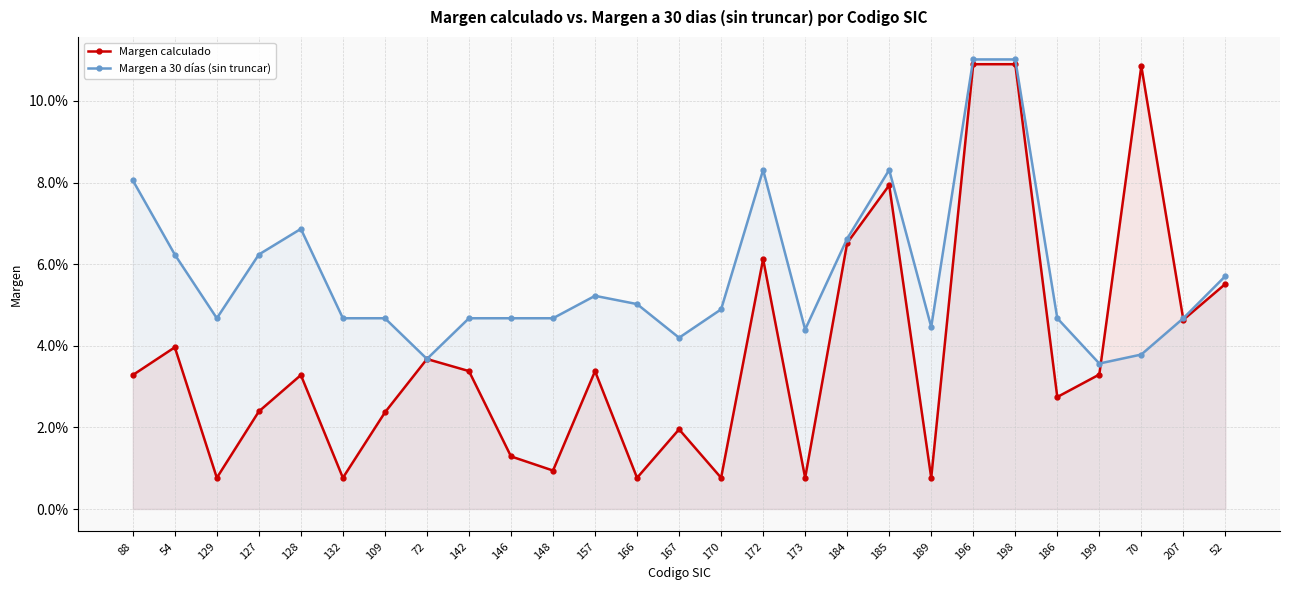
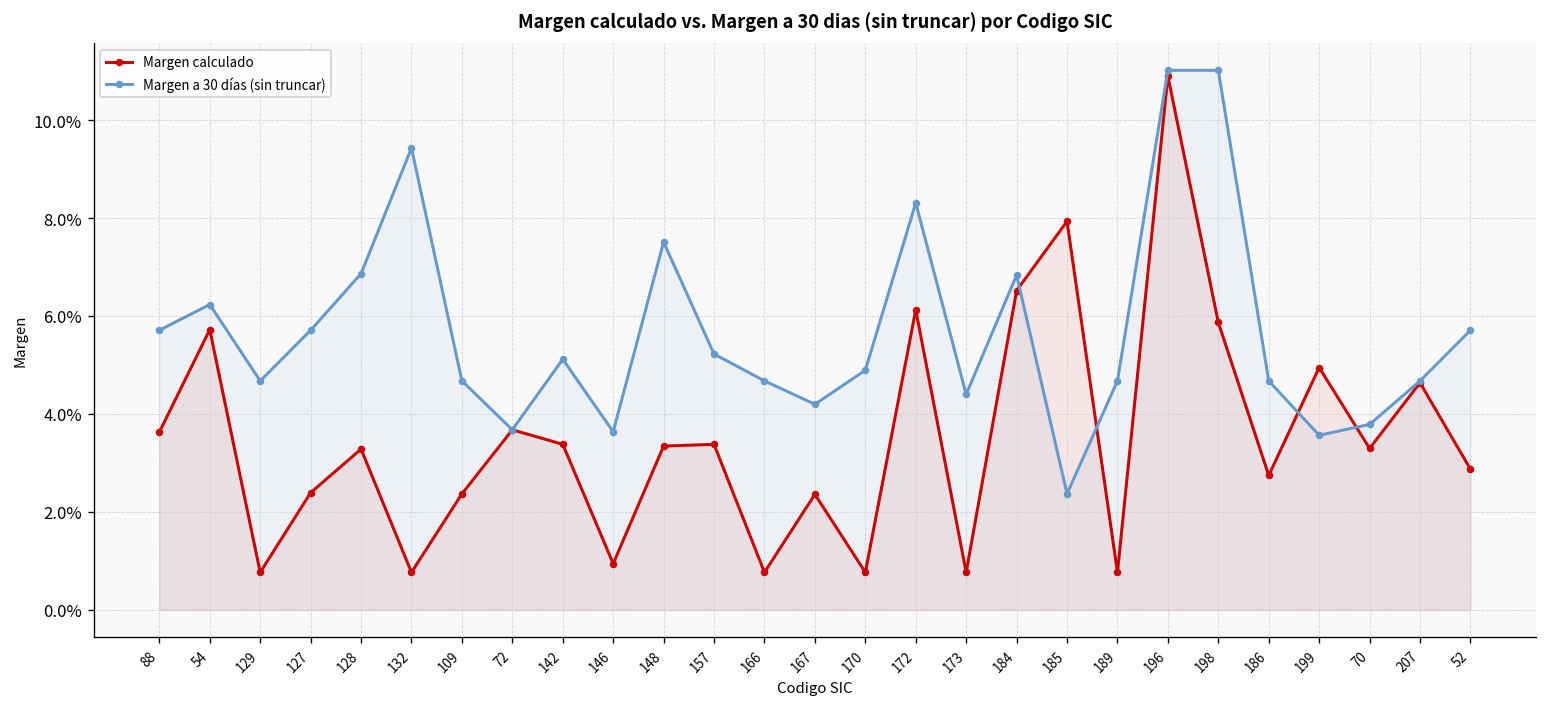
  {
    "Margen calculado": {
-     "88": "3.3%",
-     "54": "4.0%",
+     "88": "3.6%",
+     "54": "5.7%",
      "129": "0.8%",
      "127": "2.4%",
      "128": "3.3%",
      "132": "0.8%",
      "109": "2.4%",
      "142": "3.4%",
-     "146": "1.3%",
-     "148": "0.9%",
+     "146": "0.9%",
+     "148": "3.3%",
      "157": "3.4%",
      "166": "0.8%",
-     "167": "2.0%",
+     "167": "2.4%",
      "170": "0.8%",
      "172": "6.1%",
      "173": "0.8%",
      "184": "6.5%",
      "185": "7.9%",
      "189": "0.8%",
      "196": "10.9%",
-     "198": "10.9%",
+     "198": "5.9%",
      "186": "2.7%",
-     "199": "3.3%",
-     "70": "10.9%",
-     "52": "5.5%"
+     "199": "4.9%",
+     "70": "3.3%",
+     "52": "2.9%"
    },
    "Margen a 30 días (sin truncar)": {
-     "88": "8.1%",
+     "88": "5.7%",
      "54": "6.2%",
      "129": "4.7%",
-     "127": "6.2%",
+     "127": "5.7%",
      "128": "6.9%",
-     "132": "4.7%",
+     "132": "9.4%",
      "109": "4.7%",
-     "142": "4.7%",
-     "146": "4.7%",
-     "148": "4.7%",
+     "142": "5.1%",
+     "146": "3.6%",
+     "148": "7.5%",
      "157": "5.2%",
-     "166": "5.0%",
+     "166": "4.7%",
      "167": "4.2%",
      "170": "4.9%",
      "172": "8.3%",
      "173": "4.4%",
-     "184": "6.6%",
-     "185": "8.3%",
-     "189": "4.5%",
+     "184": "6.8%",
+     "185": "2.4%",
+     "189": "4.7%",
      "196": "11.0%",
      "198": "11.0%",
      "186": "4.7%",
      "199": "3.6%",
      "70": "3.8%",
      "52": "5.7%"
    }
  }
